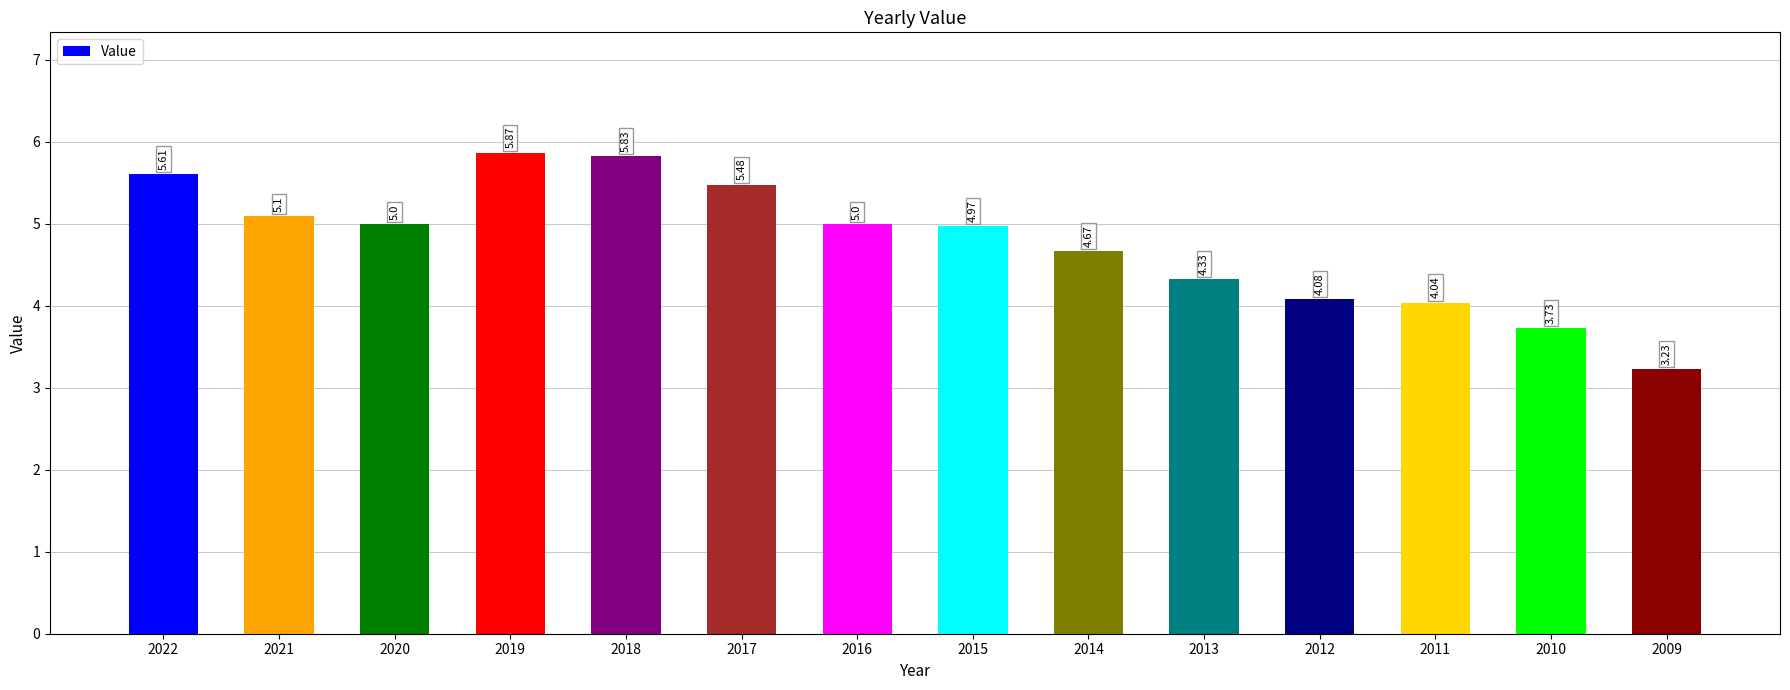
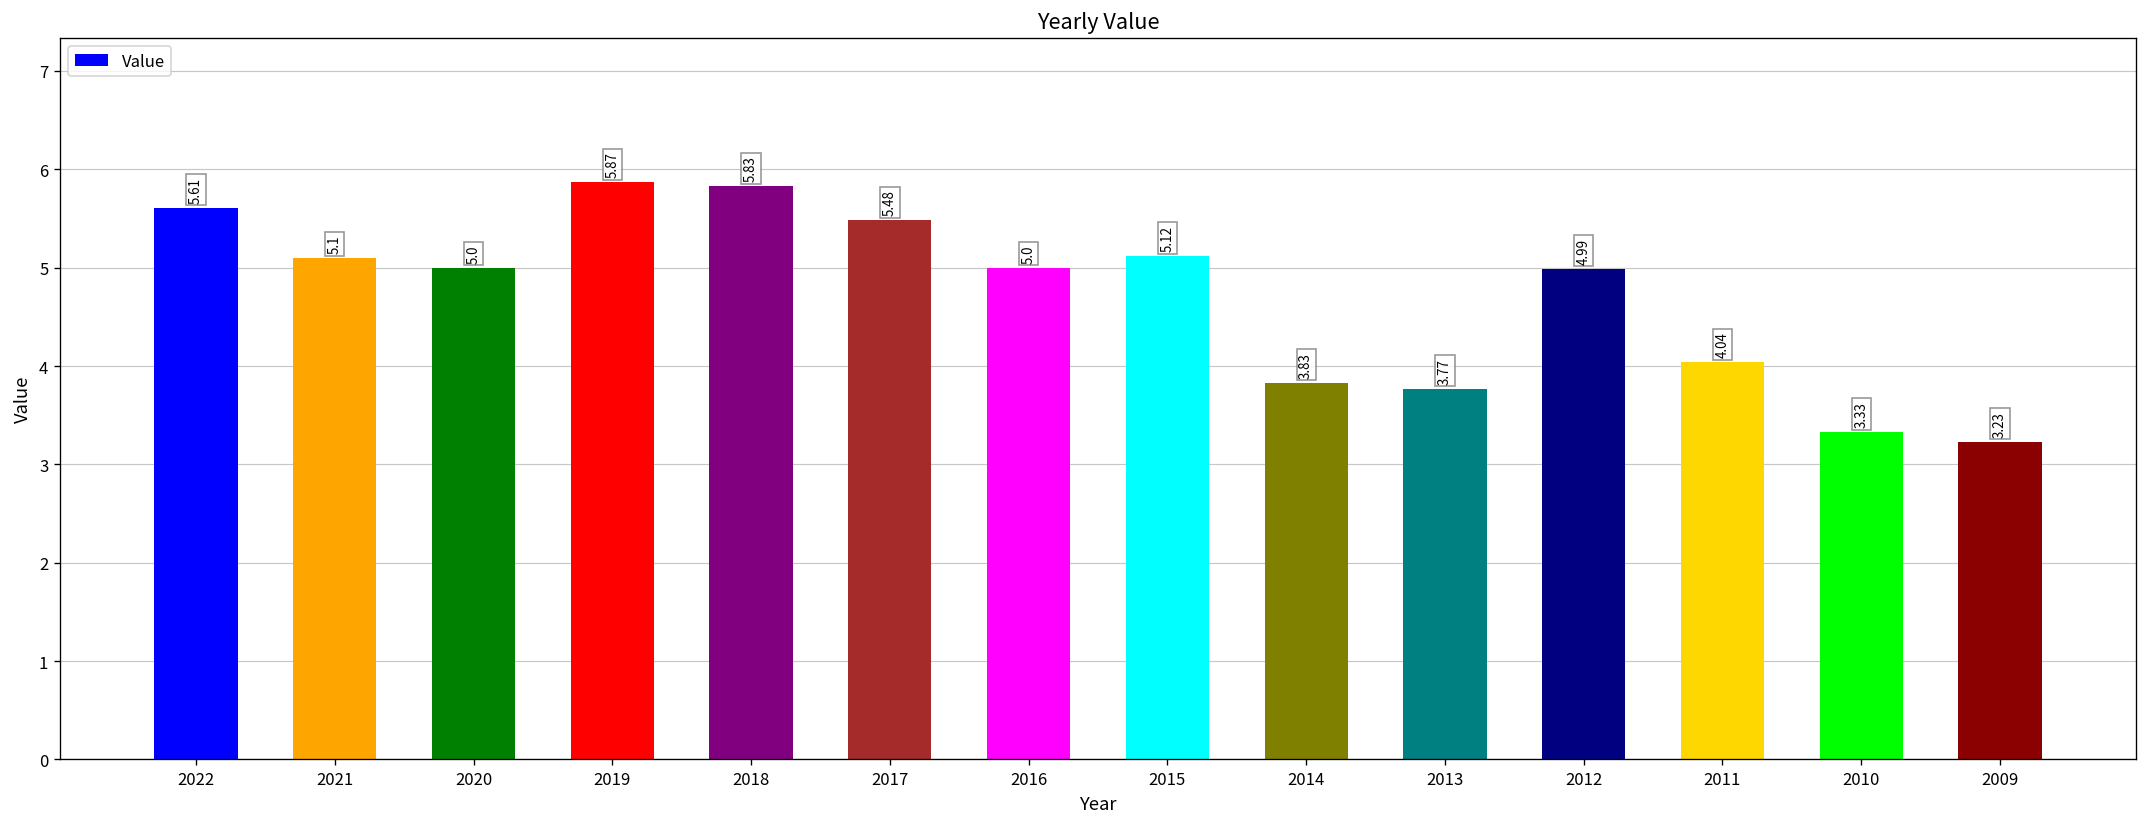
  {
-   "2015": 4.97,
-   "2014": 4.67,
-   "2013": 4.33,
-   "2012": 4.08,
-   "2010": 3.73
+   "2015": 5.12,
+   "2014": 3.83,
+   "2013": 3.77,
+   "2012": 4.99,
+   "2010": 3.33
  }
